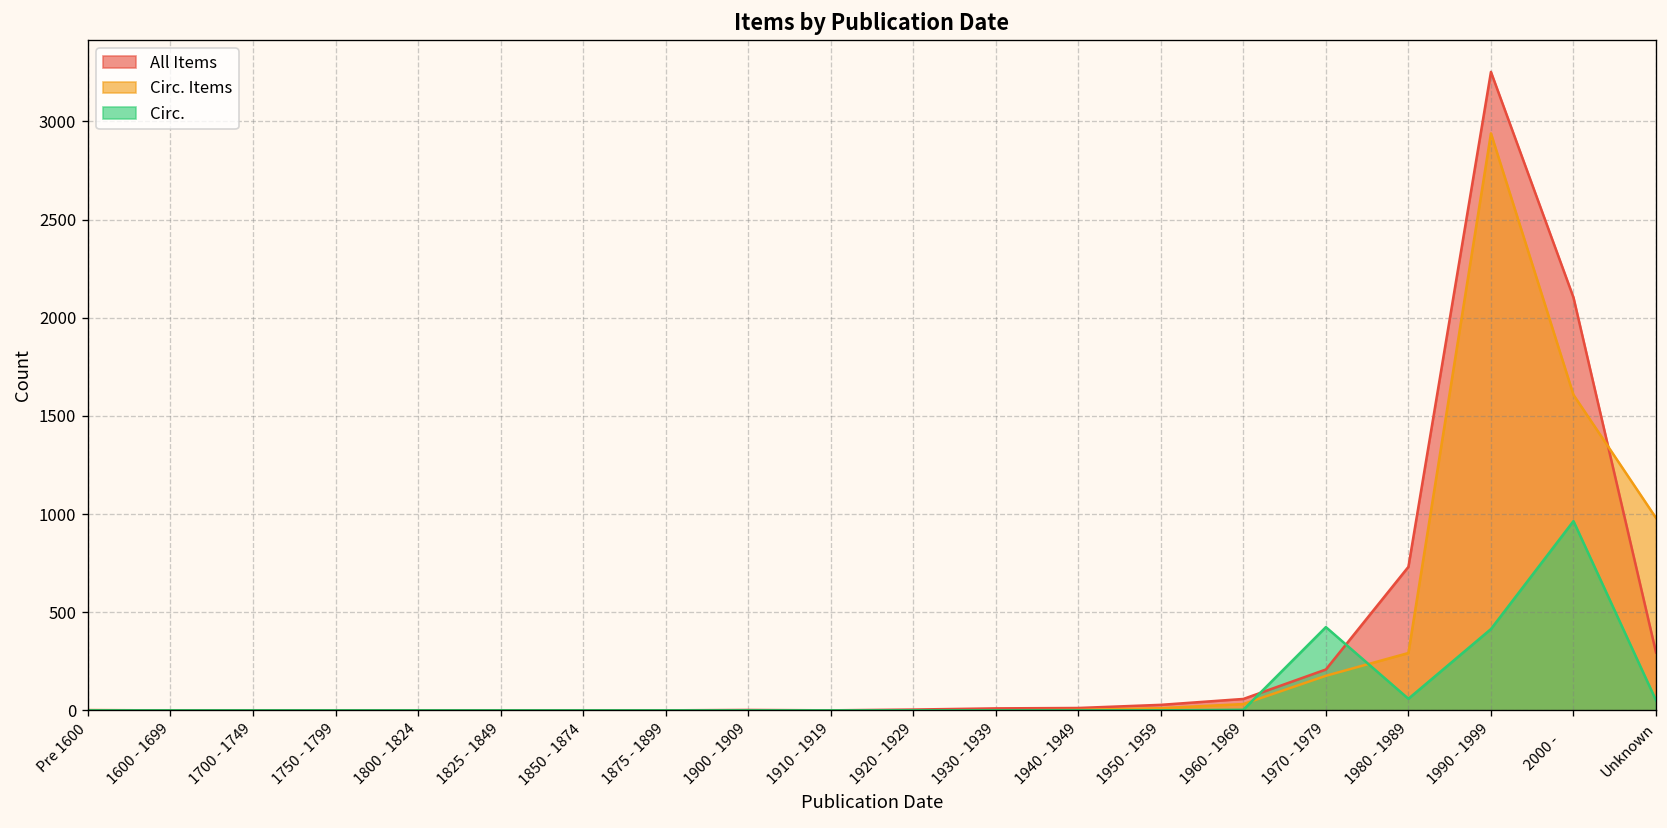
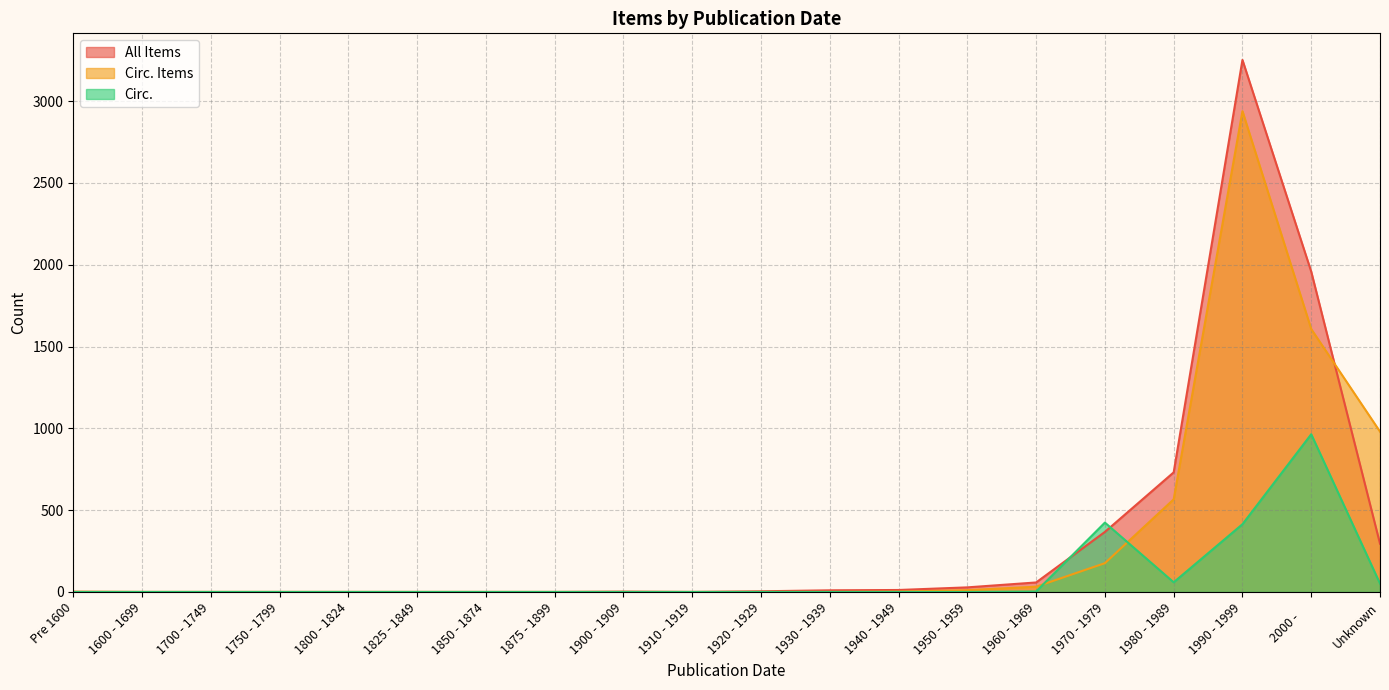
  {
    "All Items": {
      "1950 - 1959": 30,
      "1960 - 1969": 60,
-     "1970 - 1979": 210,
+     "1970 - 1979": 370,
      "1980 - 1989": 730,
      "1990 - 1999": 3250,
-     "2000 -": 2100,
+     "2000 -": 1960,
      "Unknown": 300
    },
    "Circ. Items": {
      "1960 - 1969": 30,
      "1970 - 1979": 180,
-     "1980 - 1989": 290,
+     "1980 - 1989": 570,
      "1990 - 1999": 2940,
      "2000 -": 1610,
      "Unknown": 980
    },
    "Circ.": {
      "1960 - 1969": 0,
      "1970 - 1979": 420,
      "1980 - 1989": 60,
      "1990 - 1999": 410,
      "2000 -": 960,
      "Unknown": 50
    }
  }
